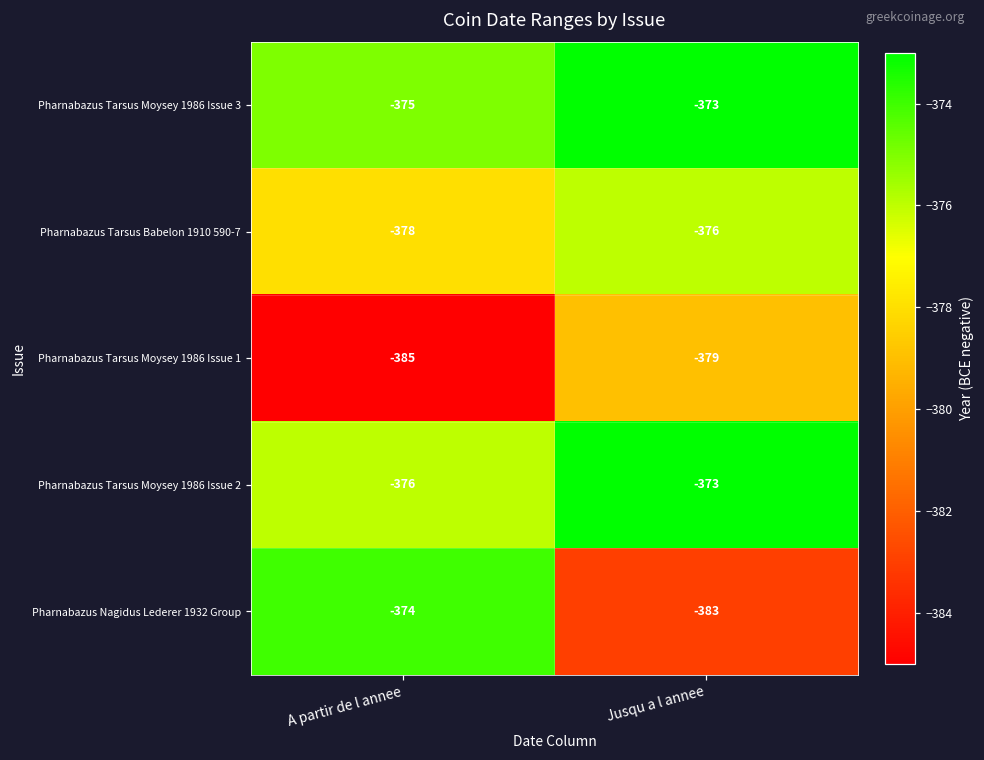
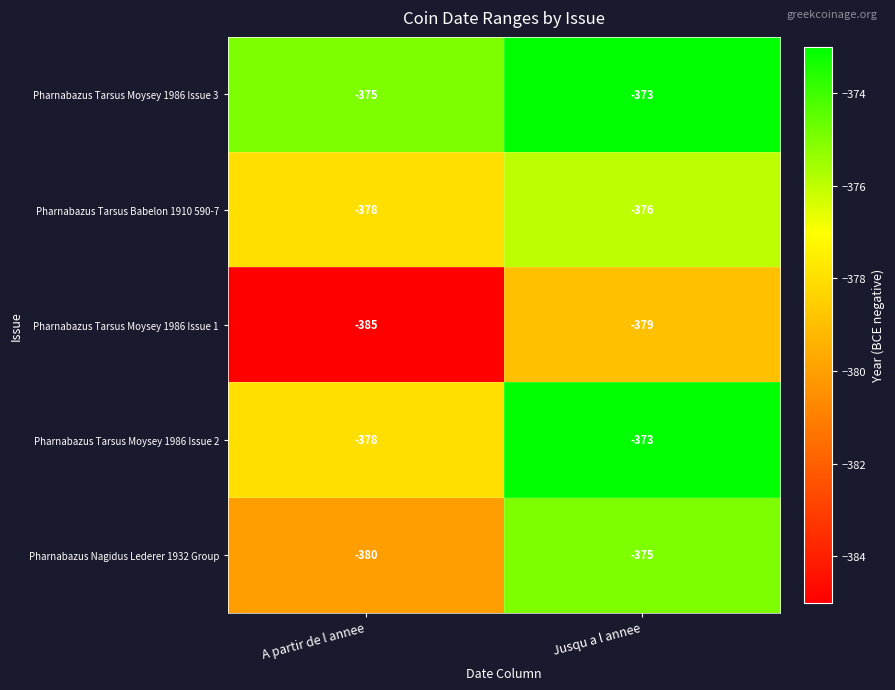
  {
    "Pharnabazus Tarsus Moysey 1986 Issue 3": {
      "A partir de l annee": -375,
      "Jusqu a l annee": -373
    },
    "Pharnabazus Tarsus Babelon 1910 590-7": {
      "A partir de l annee": -378,
      "Jusqu a l annee": -376
    },
    "Pharnabazus Tarsus Moysey 1986 Issue 1": {
      "A partir de l annee": -385,
      "Jusqu a l annee": -379
    },
    "Pharnabazus Tarsus Moysey 1986 Issue 2": {
-     "A partir de l annee": -376,
+     "A partir de l annee": -378,
      "Jusqu a l annee": -373
    },
    "Pharnabazus Nagidus Lederer 1932 Group": {
-     "A partir de l annee": -374,
-     "Jusqu a l annee": -383
+     "A partir de l annee": -380,
+     "Jusqu a l annee": -375
    }
  }
